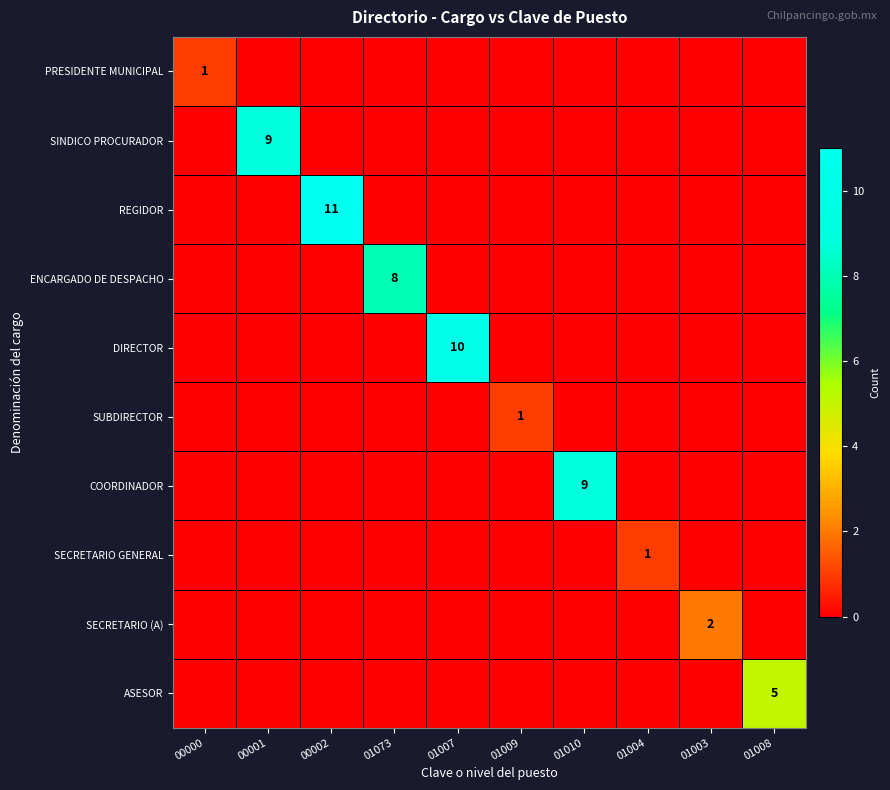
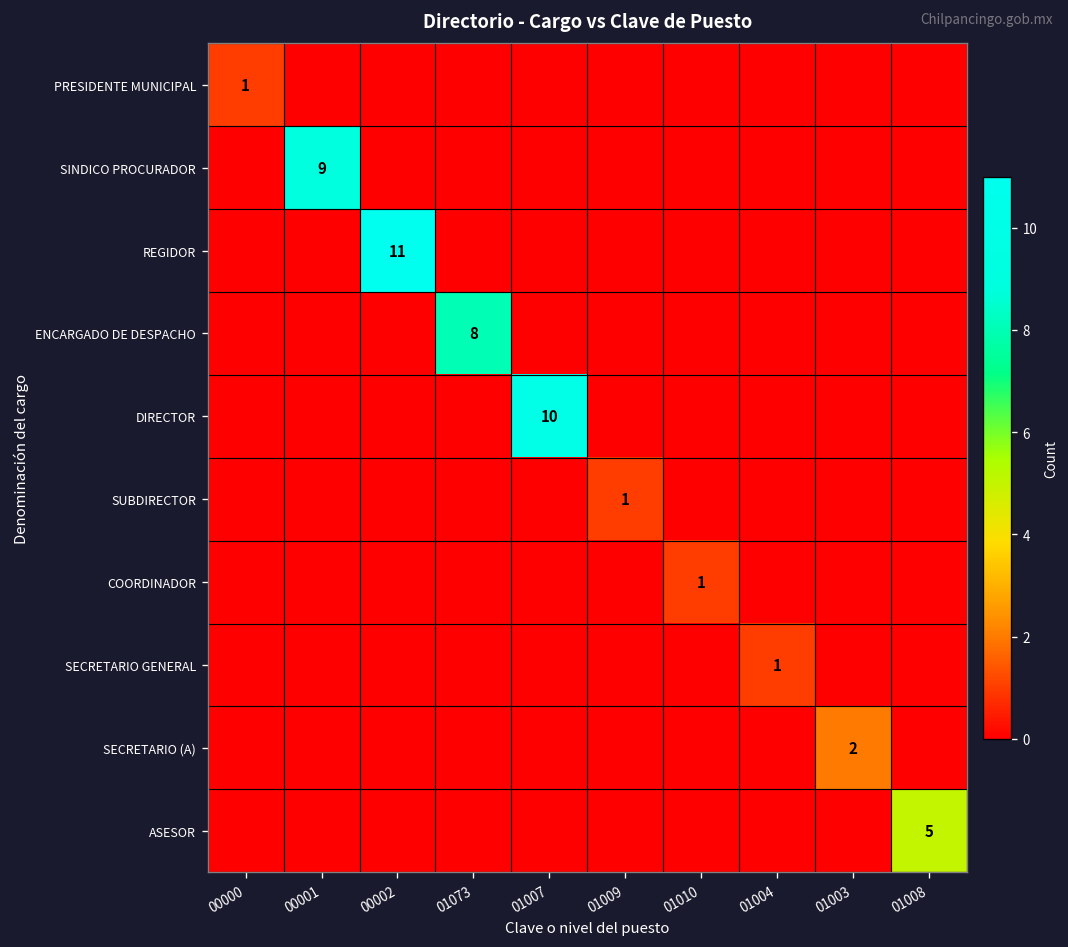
  {
    "PRESIDENTE MUNICIPAL": {
      "00000": 1
    },
    "SINDICO PROCURADOR": {
      "00001": 9
    },
    "REGIDOR": {
      "00002": 11
    },
    "ENCARGADO DE DESPACHO": {
      "01073": 8
    },
    "DIRECTOR": {
      "01007": 10
    },
    "SUBDIRECTOR": {
      "01009": 1
    },
    "COORDINADOR": {
-     "01010": 9
+     "01010": 1
    },
    "SECRETARIO GENERAL": {
      "01004": 1
    },
    "SECRETARIO (A)": {
      "01003": 2
    },
    "ASESOR": {
      "01008": 5
    }
  }
